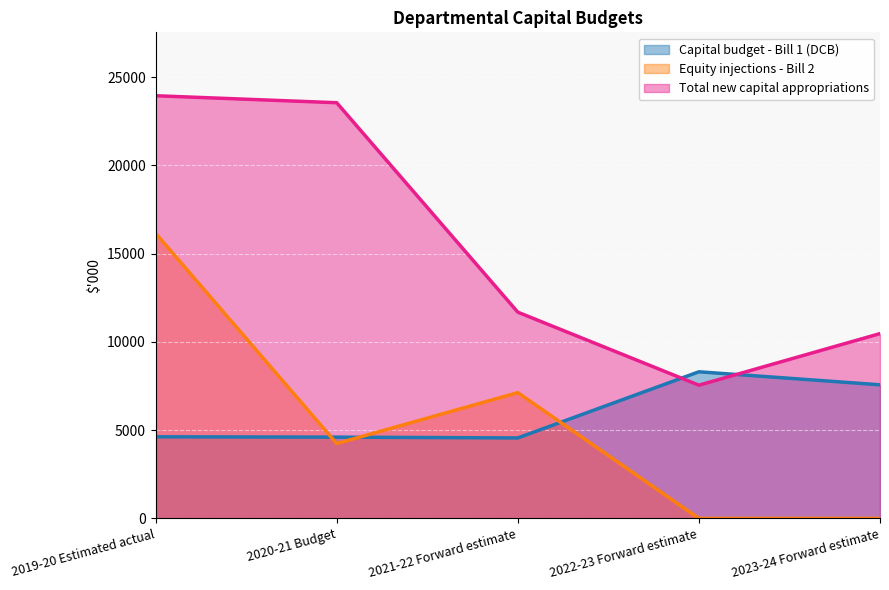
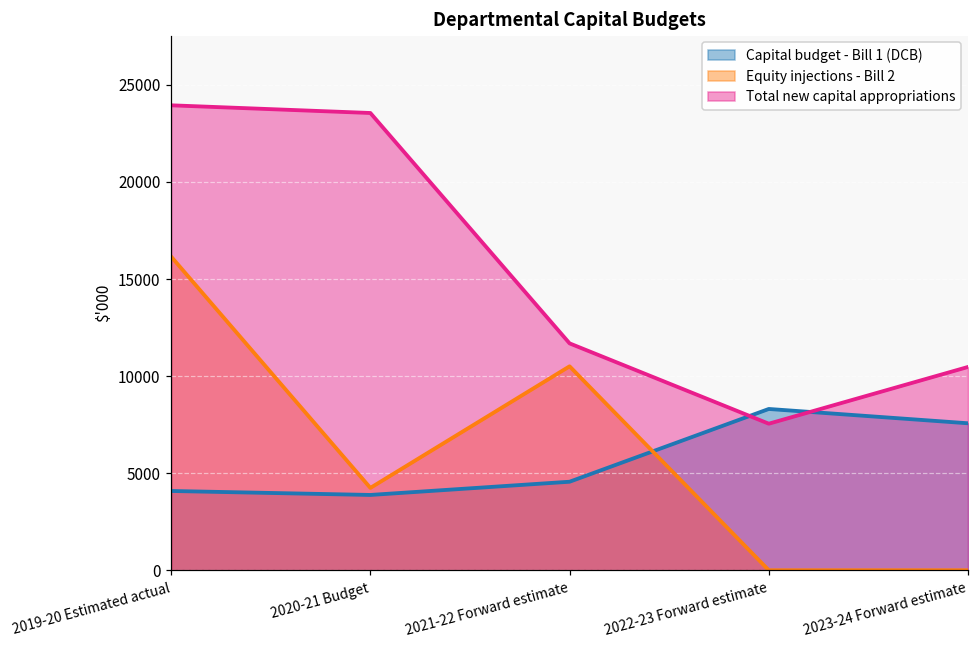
  {
    "Capital budget - Bill 1 (DCB)": {
-     "2019-20 Estimated actual": 4600,
-     "2020-21 Budget": 4600,
+     "2019-20 Estimated actual": 4100,
+     "2020-21 Budget": 3900,
      "2021-22 Forward estimate": 4600,
      "2022-23 Forward estimate": 8300,
      "2023-24 Forward estimate": 7600
    },
    "Equity injections - Bill 2": {
      "2019-20 Estimated actual": 16200,
      "2020-21 Budget": 4200,
-     "2021-22 Forward estimate": 7100,
+     "2021-22 Forward estimate": 10500,
      "2022-23 Forward estimate": 0,
      "2023-24 Forward estimate": 0
    },
    "Total new capital appropriations": {
      "2019-20 Estimated actual": 24000,
      "2020-21 Budget": 23600,
      "2021-22 Forward estimate": 11700,
      "2022-23 Forward estimate": 7500,
      "2023-24 Forward estimate": 10500
    }
  }
